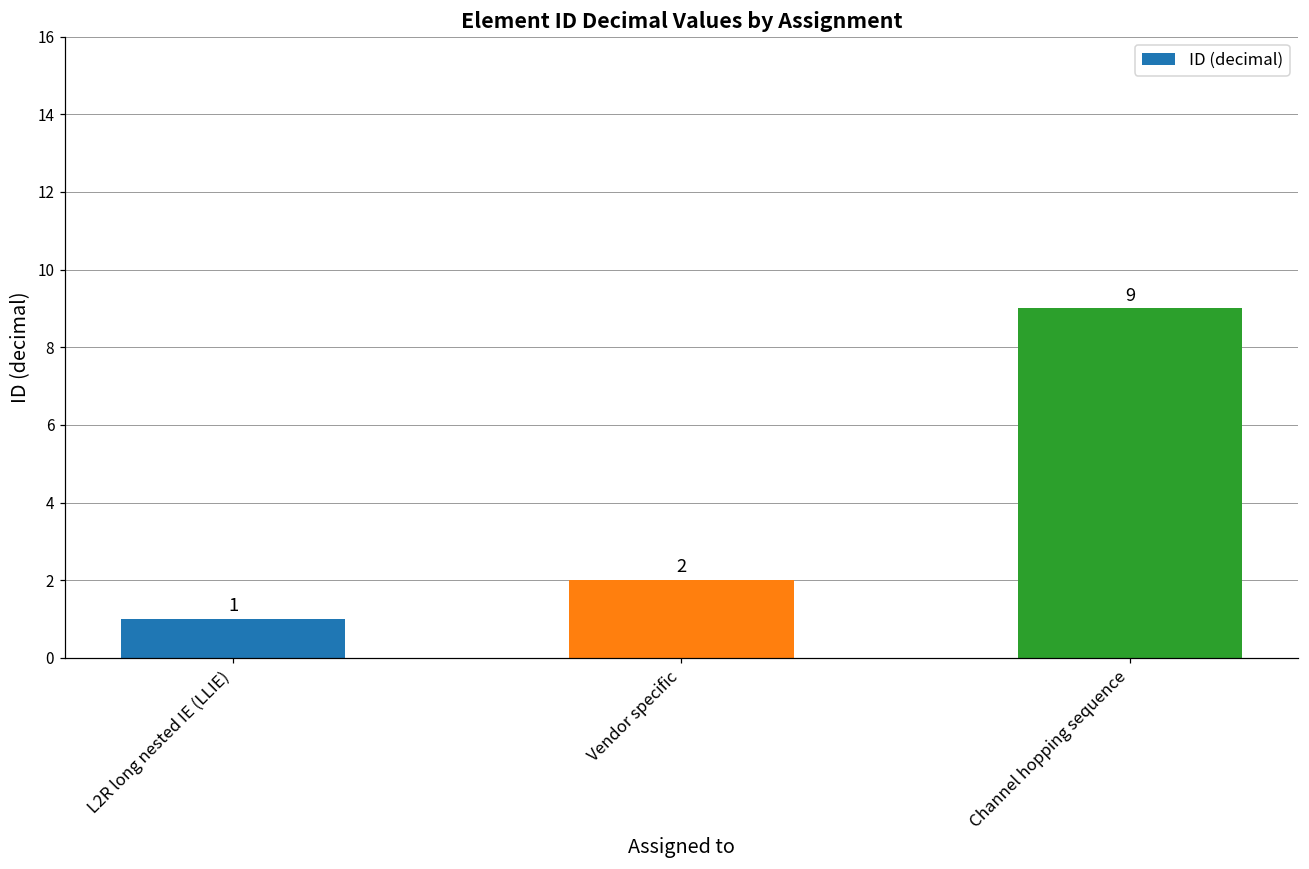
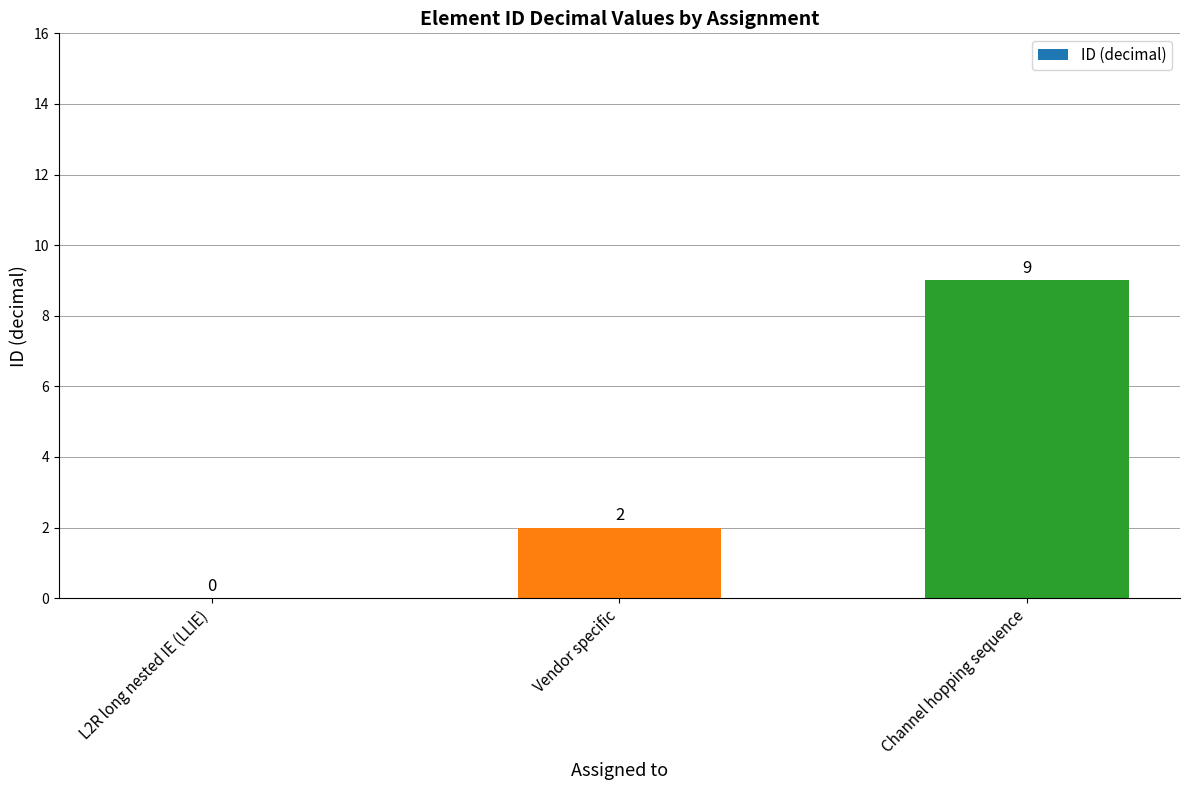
  {
-   "L2R long nested IE (LLIE)": 1,
+   "L2R long nested IE (LLIE)": 0,
    "Vendor specific": 2,
    "Channel hopping sequence": 9
  }
